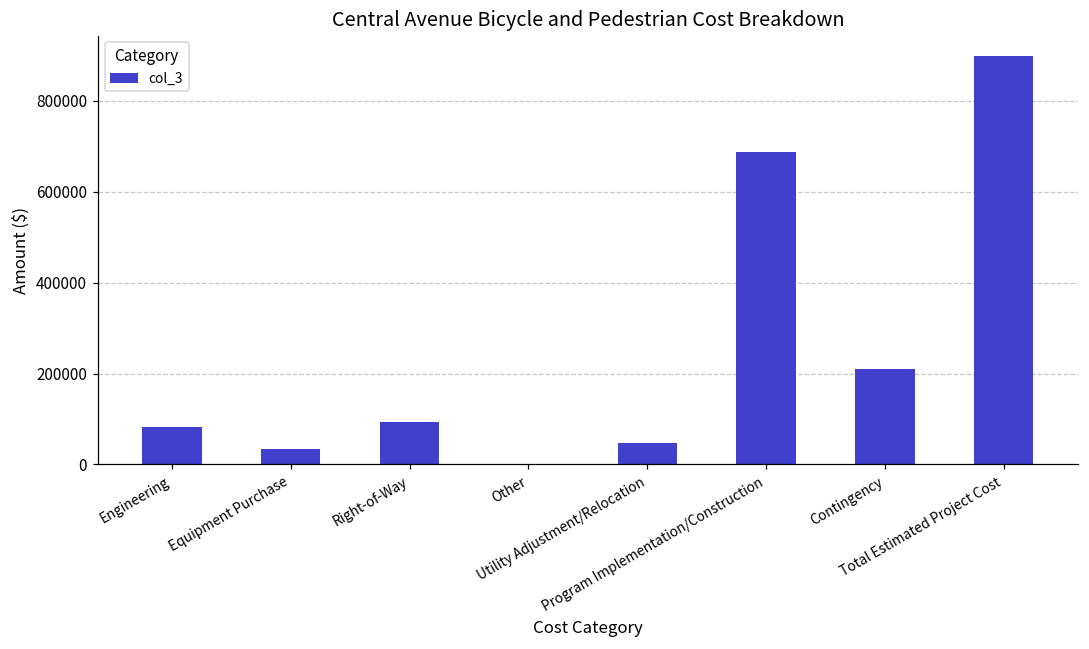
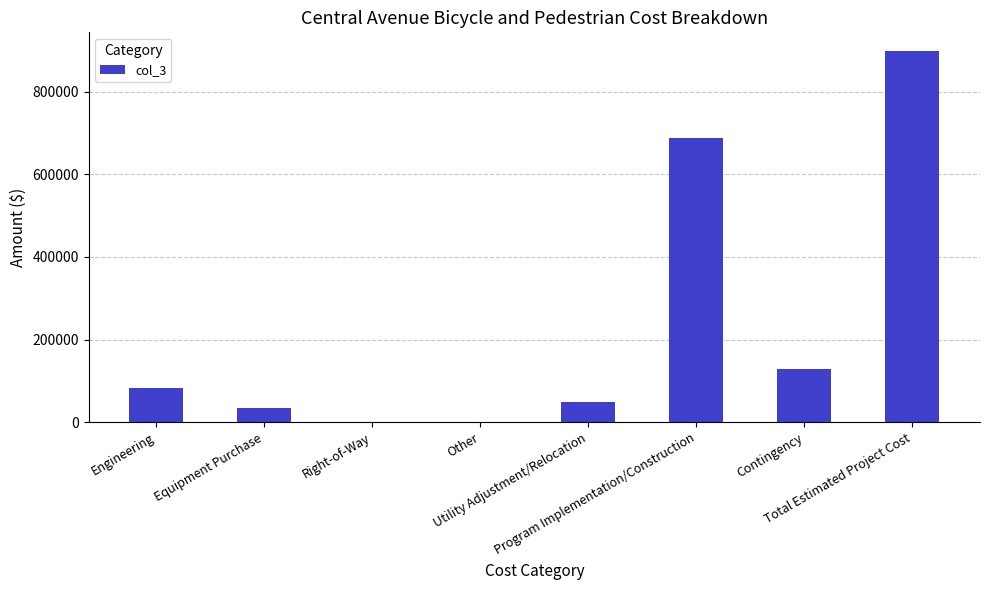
  {
    "Engineering": 80000,
    "Equipment Purchase": 30000,
-   "Right-of-Way": 90000,
+   "Right-of-Way": 0,
    "Other": 0,
    "Utility Adjustment/Relocation": 50000,
    "Program Implementation/Construction": 690000,
-   "Contingency": 210000,
+   "Contingency": 130000,
    "Total Estimated Project Cost": 900000
  }
